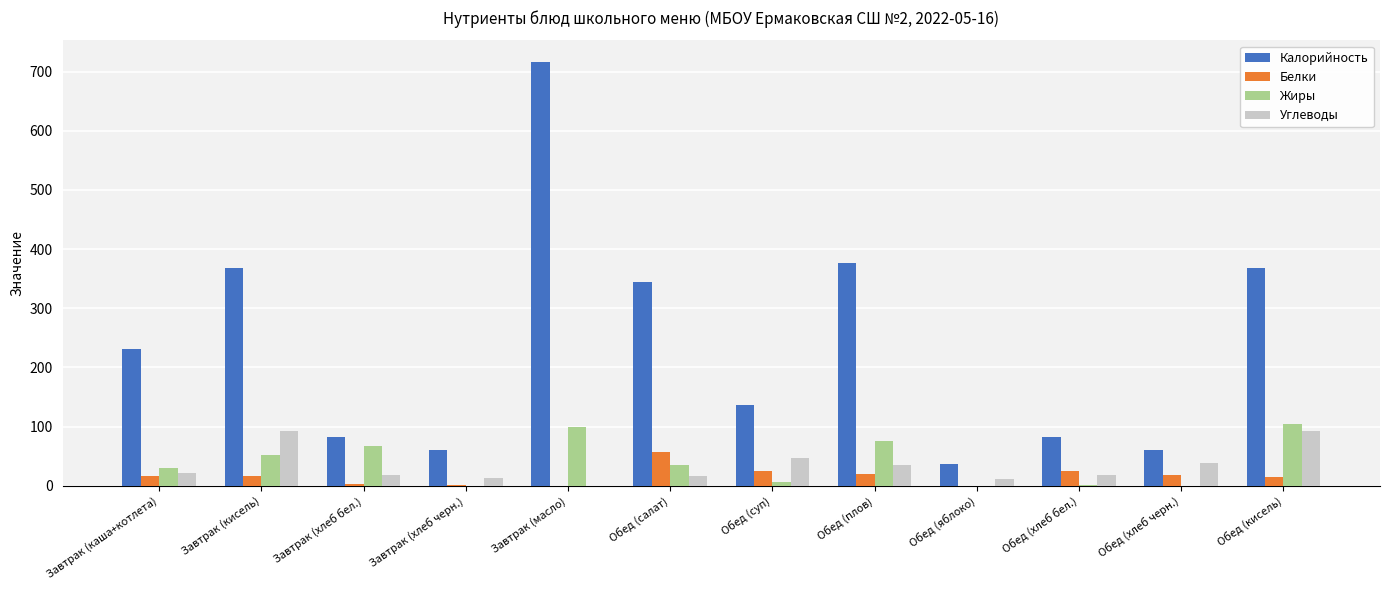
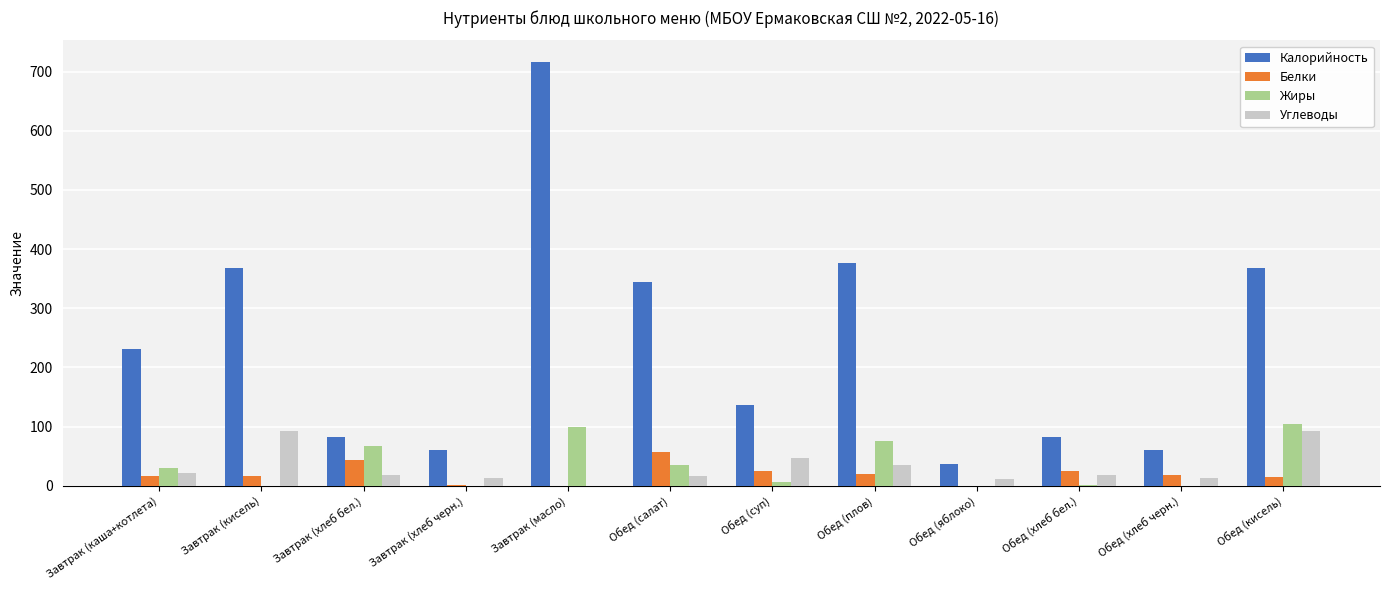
  {
    "Калорийность": {
      "Завтрак (каша+котлета)": 230,
      "Завтрак (кисель)": 370,
      "Завтрак (хлеб бел.)": 80,
      "Завтрак (хлеб черн.)": 60,
      "Завтрак (масло)": 720,
      "Обед (салат)": 340,
      "Обед (суп)": 140,
      "Обед (плов)": 380,
      "Обед (яблоко)": 40,
      "Обед (хлеб бел.)": 80,
      "Обед (хлеб черн.)": 60,
      "Обед (кисель)": 370
    },
    "Белки": {
      "Завтрак (каша+котлета)": 20,
      "Завтрак (кисель)": 20,
-     "Завтрак (хлеб бел.)": 0,
+     "Завтрак (хлеб бел.)": 40,
      "Обед (салат)": 60,
      "Обед (суп)": 20,
      "Обед (плов)": 20,
      "Обед (хлеб бел.)": 30,
      "Обед (хлеб черн.)": 20,
      "Обед (кисель)": 20
    },
    "Жиры": {
      "Завтрак (каша+котлета)": 30,
-     "Завтрак (кисель)": 50,
+     "Завтрак (кисель)": 0,
      "Завтрак (хлеб бел.)": 70,
      "Завтрак (масло)": 100,
      "Обед (салат)": 30,
      "Обед (суп)": 10,
      "Обед (плов)": 80,
      "Обед (яблоко)": 0,
      "Обед (кисель)": 110
    },
    "Углеводы": {
      "Завтрак (каша+котлета)": 20,
      "Завтрак (кисель)": 90,
      "Завтрак (хлеб бел.)": 20,
      "Завтрак (хлеб черн.)": 10,
      "Завтрак (масло)": 0,
      "Обед (салат)": 20,
      "Обед (суп)": 50,
      "Обед (плов)": 40,
      "Обед (яблоко)": 10,
      "Обед (хлеб бел.)": 20,
-     "Обед (хлеб черн.)": 40,
+     "Обед (хлеб черн.)": 10,
      "Обед (кисель)": 90
    }
  }
